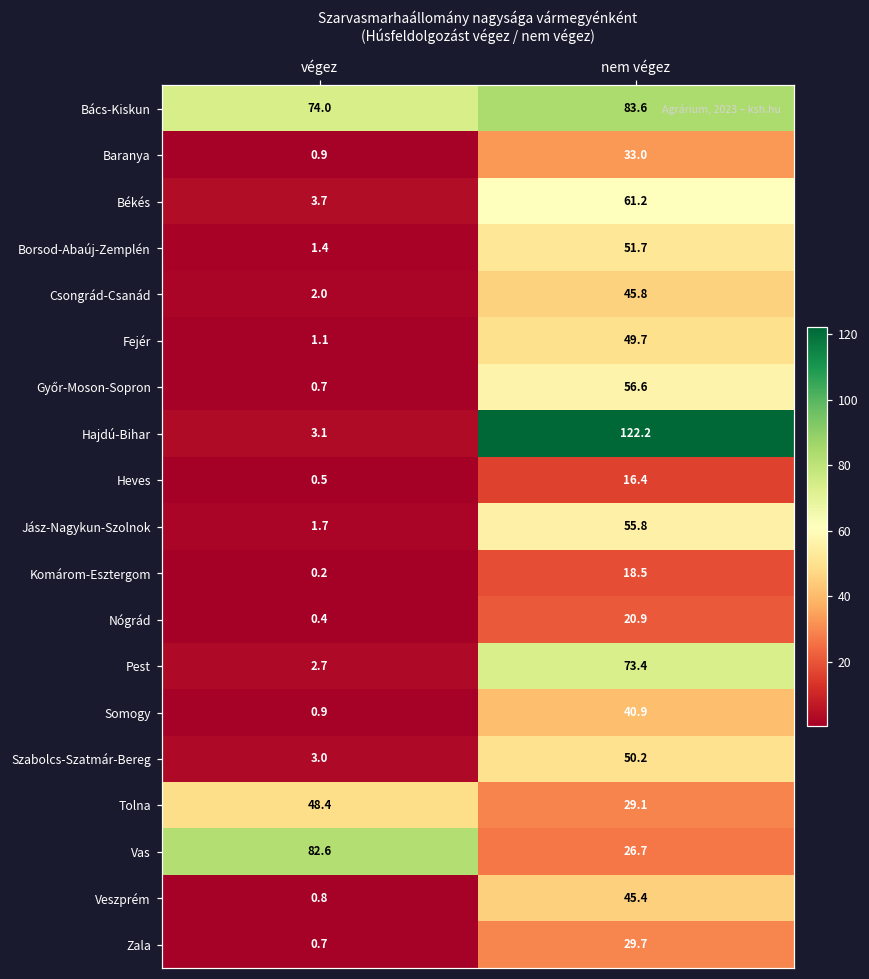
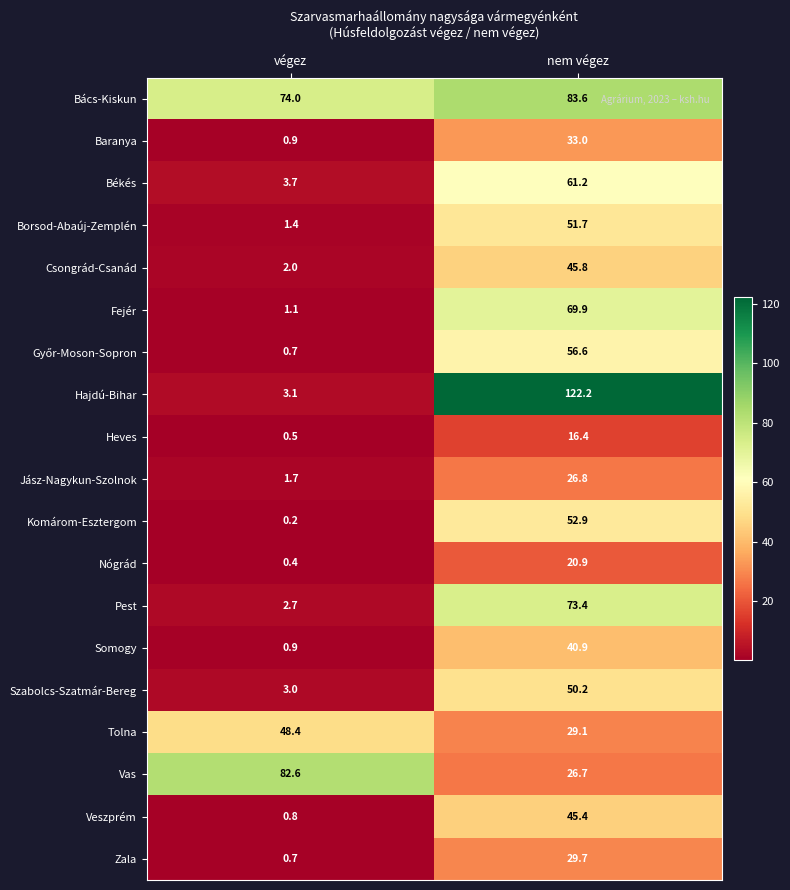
  {
    "Bács-Kiskun": {
      "végez": 74.0
    },
    "Baranya": {
      "végez": 0.9,
      "nem végez": 33.0
    },
    "Békés": {
      "végez": 3.7,
      "nem végez": 61.2
    },
    "Borsod-Abaúj-Zemplén": {
      "végez": 1.4,
      "nem végez": 51.7
    },
    "Csongrád-Csanád": {
      "végez": 2.0,
      "nem végez": 45.8
    },
    "Fejér": {
      "végez": 1.1,
-     "nem végez": 49.7
+     "nem végez": 69.9
    },
    "Győr-Moson-Sopron": {
      "végez": 0.7,
      "nem végez": 56.6
    },
    "Hajdú-Bihar": {
      "végez": 3.1,
      "nem végez": 122.2
    },
    "Heves": {
      "végez": 0.5,
      "nem végez": 16.4
    },
    "Jász-Nagykun-Szolnok": {
      "végez": 1.7,
-     "nem végez": 55.8
+     "nem végez": 26.8
    },
    "Komárom-Esztergom": {
      "végez": 0.2,
-     "nem végez": 18.5
+     "nem végez": 52.9
    },
    "Nógrád": {
      "végez": 0.4,
      "nem végez": 20.9
    },
    "Pest": {
      "végez": 2.7,
      "nem végez": 73.4
    },
    "Somogy": {
      "végez": 0.9,
      "nem végez": 40.9
    },
    "Szabolcs-Szatmár-Bereg": {
      "végez": 3.0,
      "nem végez": 50.2
    },
    "Tolna": {
      "végez": 48.4,
      "nem végez": 29.1
    },
    "Vas": {
      "végez": 82.6,
      "nem végez": 26.7
    },
    "Veszprém": {
      "végez": 0.8,
      "nem végez": 45.4
    },
    "Zala": {
      "végez": 0.7,
      "nem végez": 29.7
    }
  }
